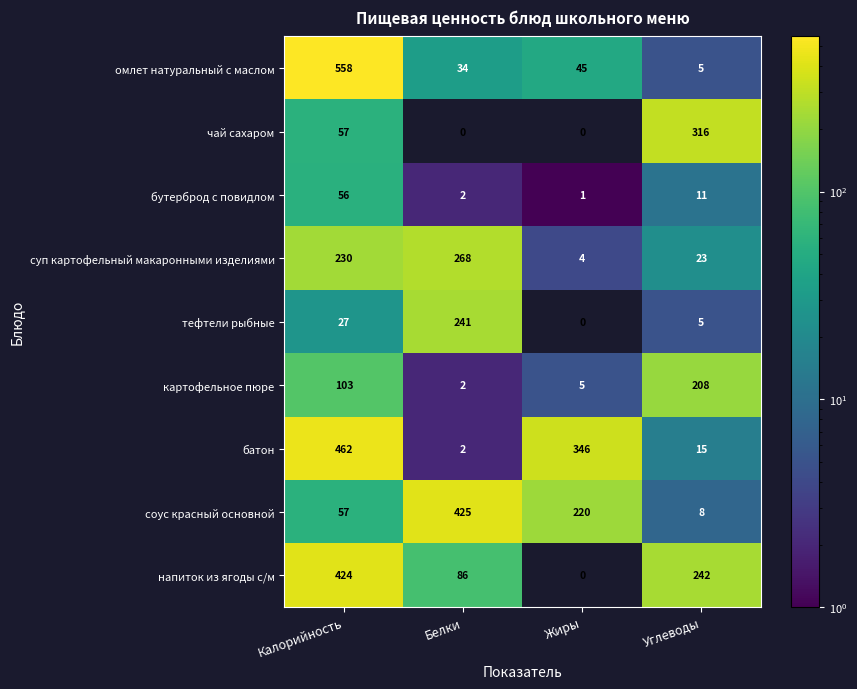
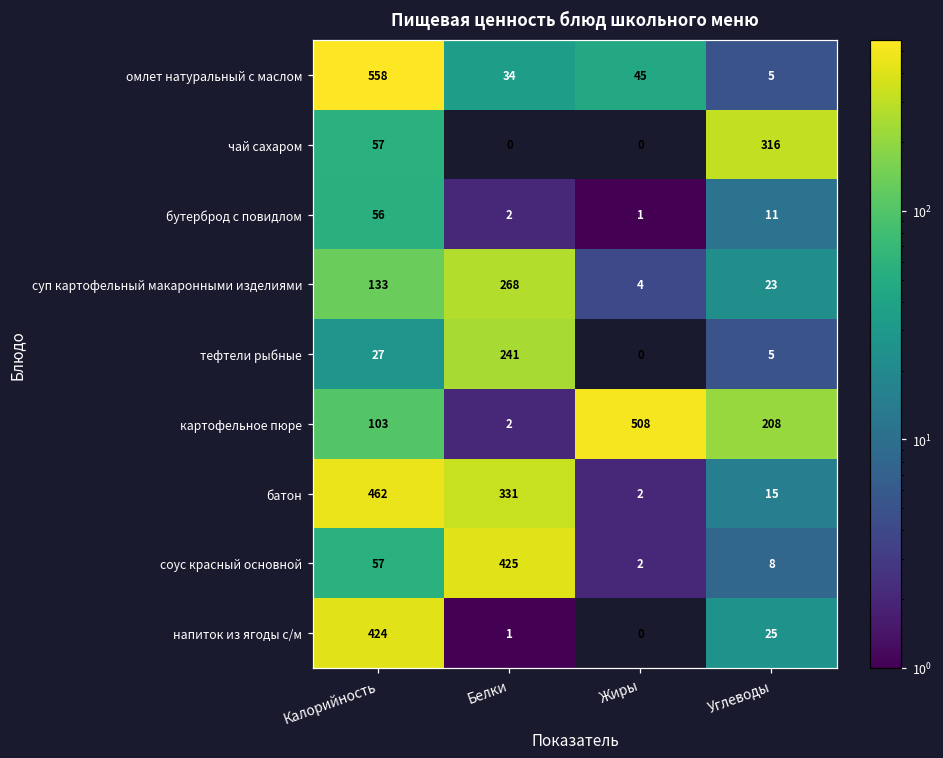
  {
    "омлет натуральный с маслом": {
      "Калорийность": 558,
      "Белки": 34,
      "Жиры": 45,
      "Углеводы": 5
    },
    "чай сахаром": {
      "Калорийность": 57,
      "Углеводы": 316
    },
    "бутерброд с повидлом": {
      "Калорийность": 56,
      "Белки": 2,
      "Жиры": 1,
      "Углеводы": 11
    },
    "суп картофельный макаронными изделиями": {
-     "Калорийность": 230,
+     "Калорийность": 133,
      "Белки": 268,
      "Жиры": 4,
      "Углеводы": 23
    },
    "тефтели рыбные": {
      "Калорийность": 27,
      "Белки": 241,
      "Углеводы": 5
    },
    "картофельное пюре": {
      "Калорийность": 103,
      "Белки": 2,
-     "Жиры": 5,
+     "Жиры": 508,
      "Углеводы": 208
    },
    "батон": {
      "Калорийность": 462,
-     "Белки": 2,
-     "Жиры": 346,
+     "Белки": 331,
+     "Жиры": 2,
      "Углеводы": 15
    },
    "соус красный основной": {
      "Калорийность": 57,
      "Белки": 425,
-     "Жиры": 220,
+     "Жиры": 2,
      "Углеводы": 8
    },
    "напиток из ягоды с/м": {
      "Калорийность": 424,
-     "Белки": 86,
-     "Углеводы": 242
+     "Белки": 1,
+     "Углеводы": 25
    }
  }
